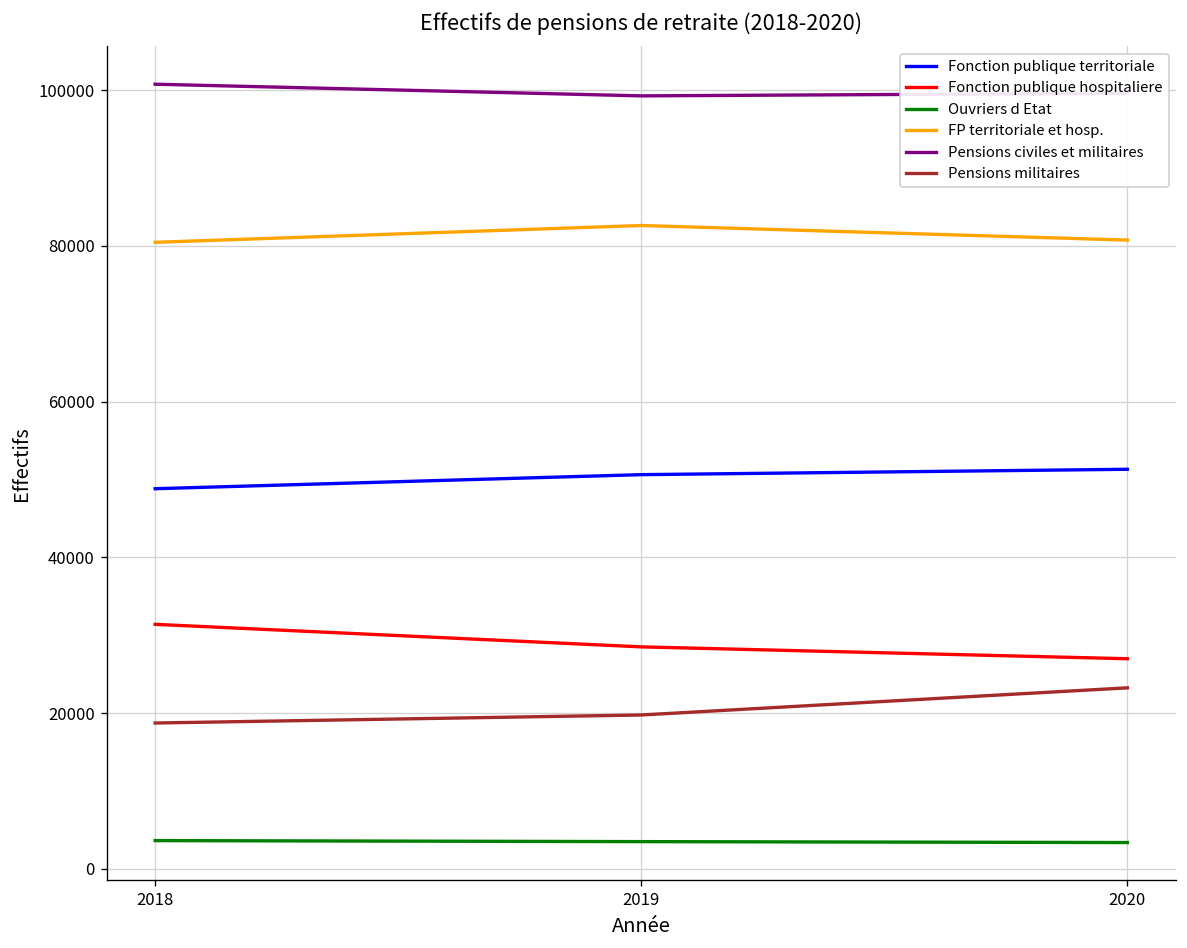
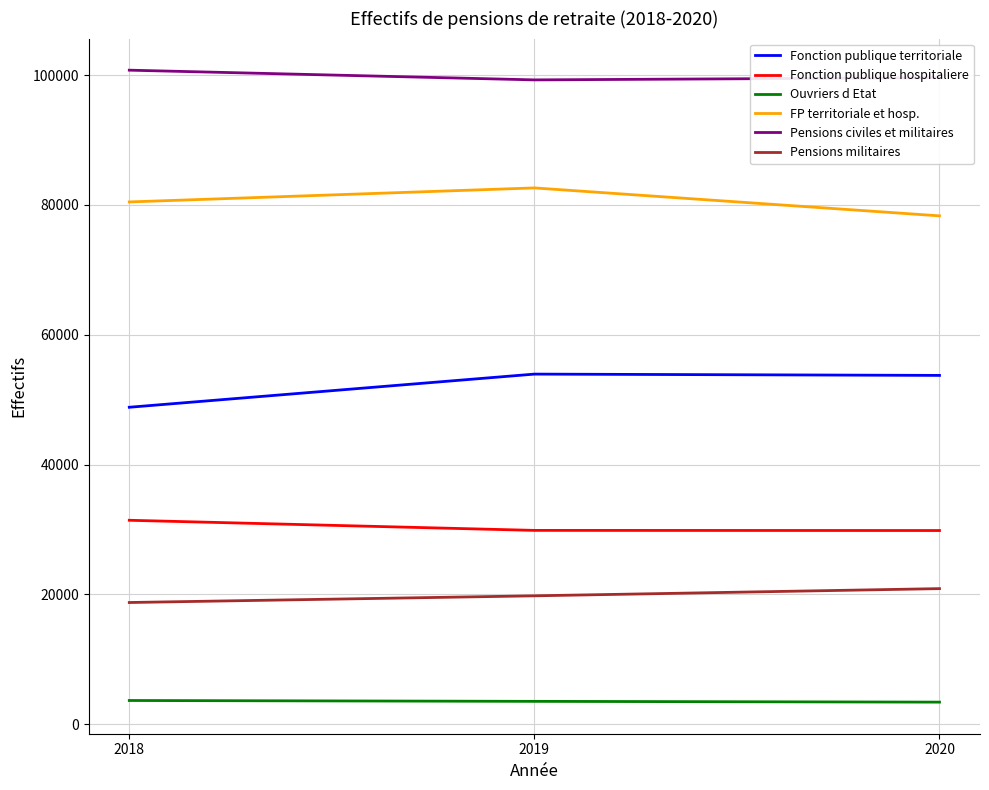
  {
    "Fonction publique territoriale": {
      "2018": 49000,
-     "2019": 51000,
-     "2020": 51000
+     "2019": 54000,
+     "2020": 54000
    },
    "Fonction publique hospitaliere": {
      "2018": 31000,
-     "2019": 29000,
-     "2020": 27000
+     "2019": 30000,
+     "2020": 30000
    },
    "Ouvriers d Etat": {
      "2018": 4000,
      "2019": 4000,
      "2020": 3000
    },
    "FP territoriale et hosp.": {
      "2018": 80000,
      "2019": 83000,
-     "2020": 81000
+     "2020": 78000
    },
    "Pensions civiles et militaires": {
      "2018": 101000,
      "2019": 99000
    },
    "Pensions militaires": {
      "2018": 19000,
      "2019": 20000,
-     "2020": 23000
+     "2020": 21000
    }
  }
